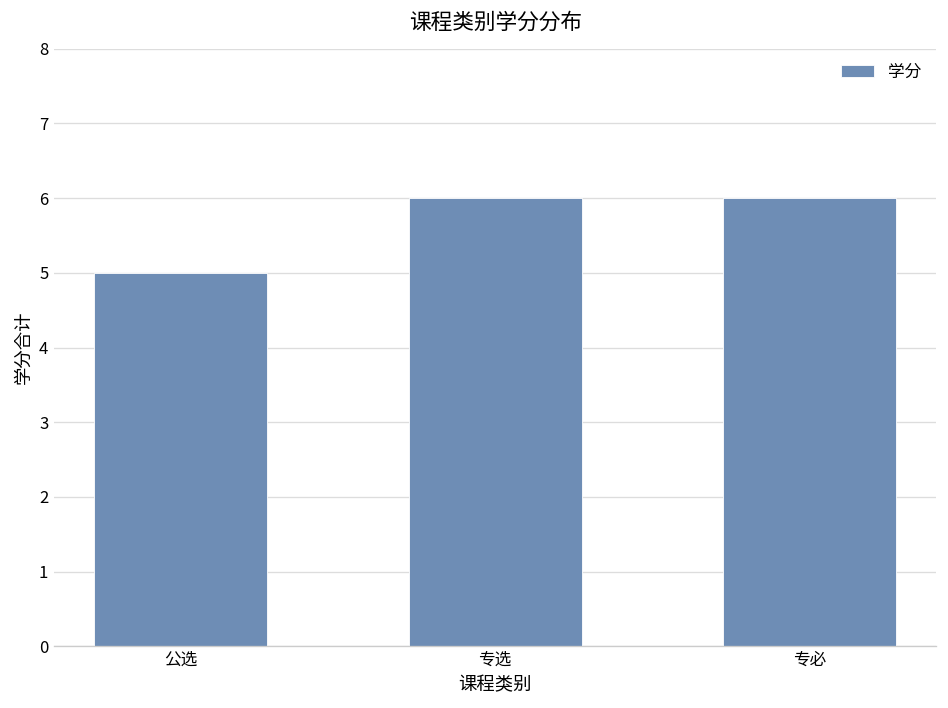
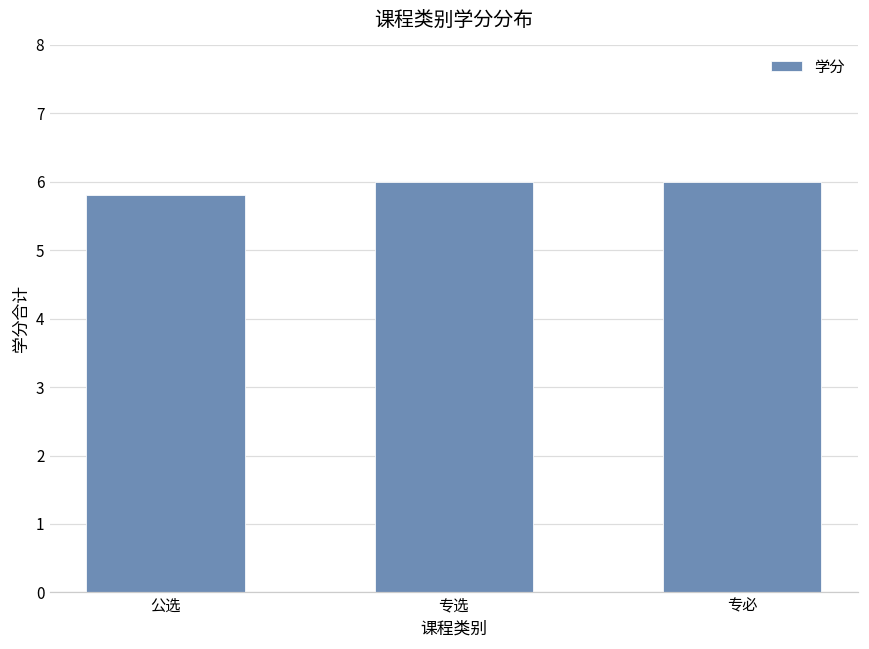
  {
-   "公选": 5.0,
+   "公选": 5.8,
    "专选": 6.0,
    "专必": 6.0
  }
